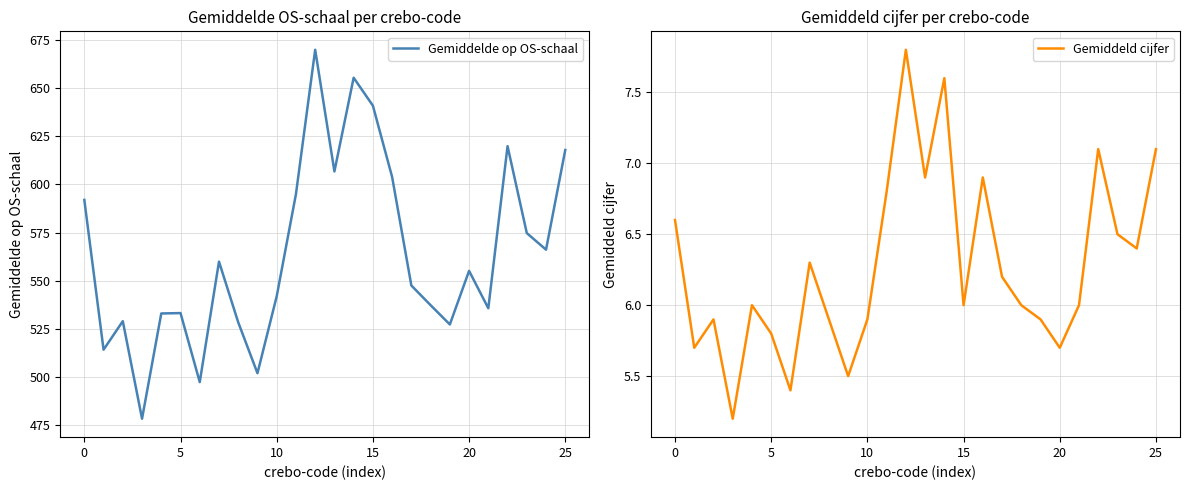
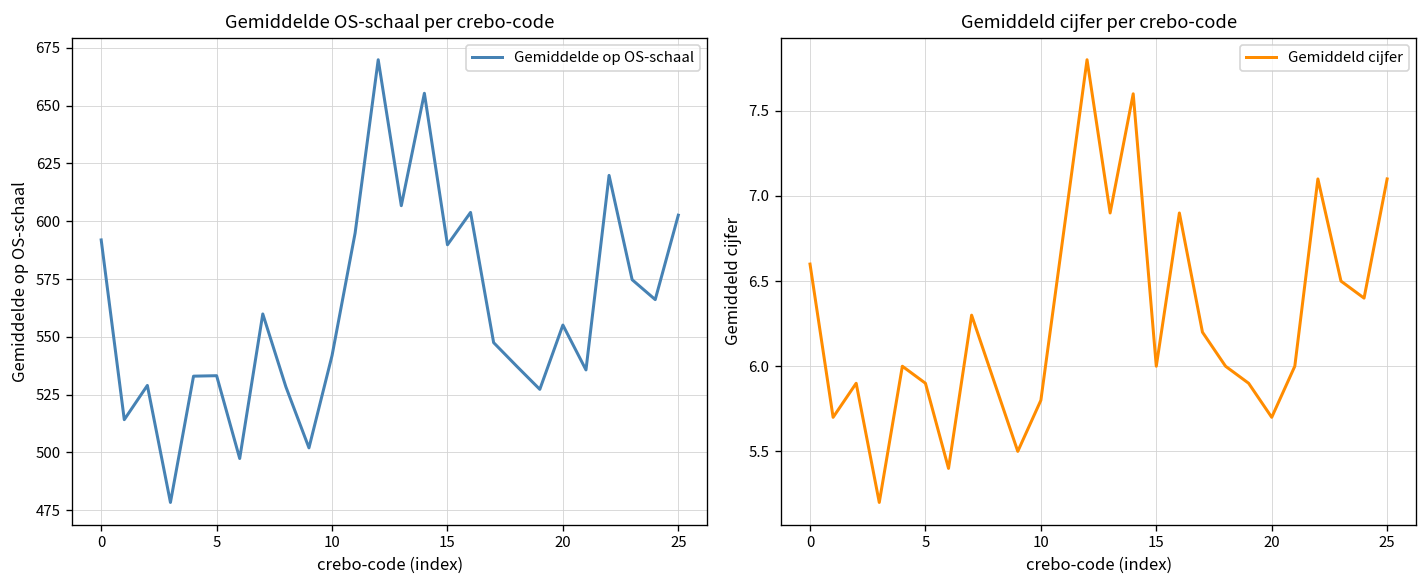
  {
    "Gemiddelde OS-schaal per crebo-code": {
      "0": 592,
      "5": 533,
      "10": 542,
-     "15": 641,
+     "15": 590,
      "20": 555,
-     "25": 618
+     "25": 603
    },
    "Gemiddeld cijfer per crebo-code": {
      "0": 6.6,
-     "5": 5.8,
-     "10": 5.9,
+     "5": 5.9,
+     "10": 5.8,
      "15": 6.0,
      "20": 5.7,
      "25": 7.1
    }
  }
